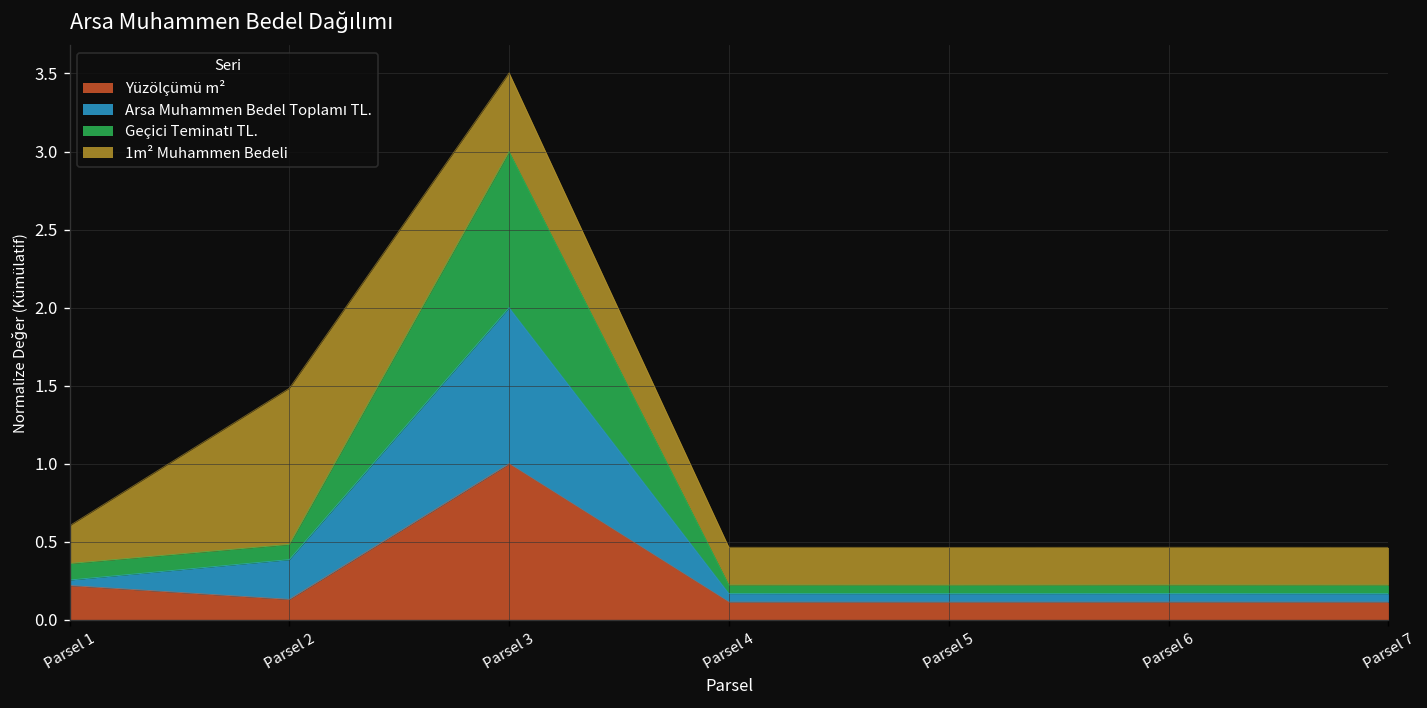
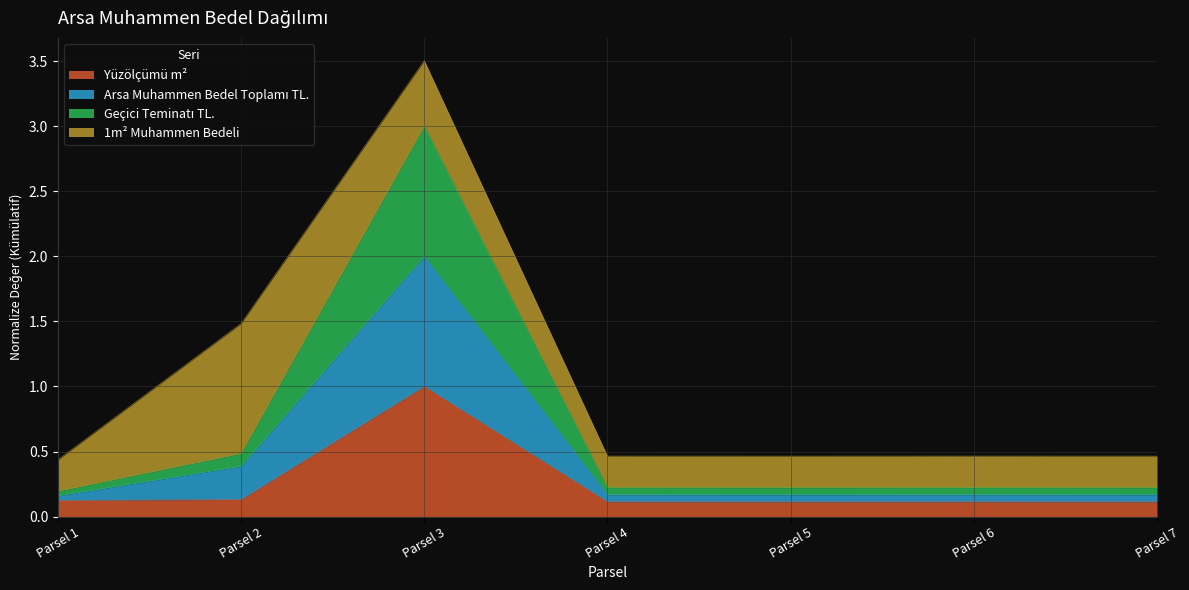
  {
    "Yüzölçümü m²": {
-     "Parsel 1": 0.22,
+     "Parsel 1": 0.12,
      "Parsel 2": 0.13,
      "Parsel 3": 1.00,
      "Parsel 4": 0.11,
      "Parsel 5": 0.11,
      "Parsel 6": 0.11,
      "Parsel 7": 0.11
    },
    "Arsa Muhammen Bedel Toplamı TL.": {
      "Parsel 1": 0.04,
      "Parsel 2": 0.25,
      "Parsel 3": 1.00,
      "Parsel 4": 0.05,
      "Parsel 5": 0.05,
      "Parsel 6": 0.05,
      "Parsel 7": 0.05
    },
    "Geçici Teminatı TL.": {
-     "Parsel 1": 0.11,
+     "Parsel 1": 0.04,
      "Parsel 2": 0.10,
      "Parsel 3": 1.00,
      "Parsel 4": 0.05,
      "Parsel 5": 0.05,
      "Parsel 6": 0.05,
      "Parsel 7": 0.05
    },
    "1m² Muhammen Bedeli": {
      "Parsel 1": 0.24,
      "Parsel 2": 1.00,
      "Parsel 3": 0.50,
      "Parsel 4": 0.24,
      "Parsel 5": 0.24,
      "Parsel 6": 0.24,
      "Parsel 7": 0.24
    }
  }
